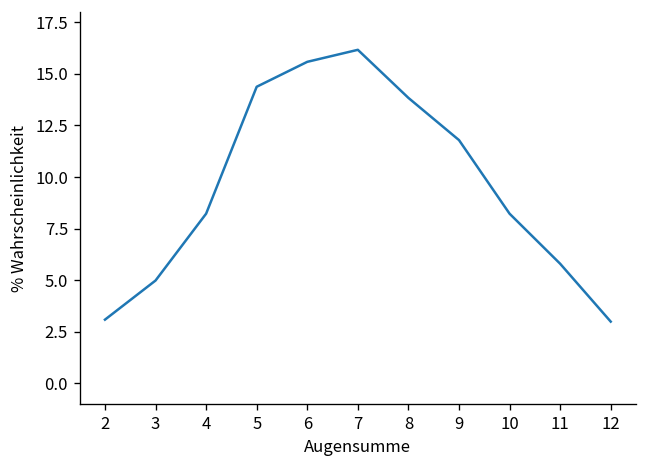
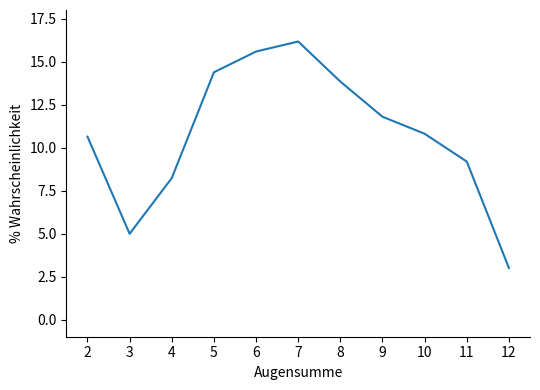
  {
-   "2": 3.1,
+   "2": 10.6,
    "3": 5.0,
    "4": 8.2,
    "5": 14.4,
    "6": 15.6,
    "7": 16.2,
    "8": 13.8,
    "9": 11.8,
-   "10": 8.2,
-   "11": 5.8,
+   "10": 10.8,
+   "11": 9.2,
    "12": 3.0
  }
